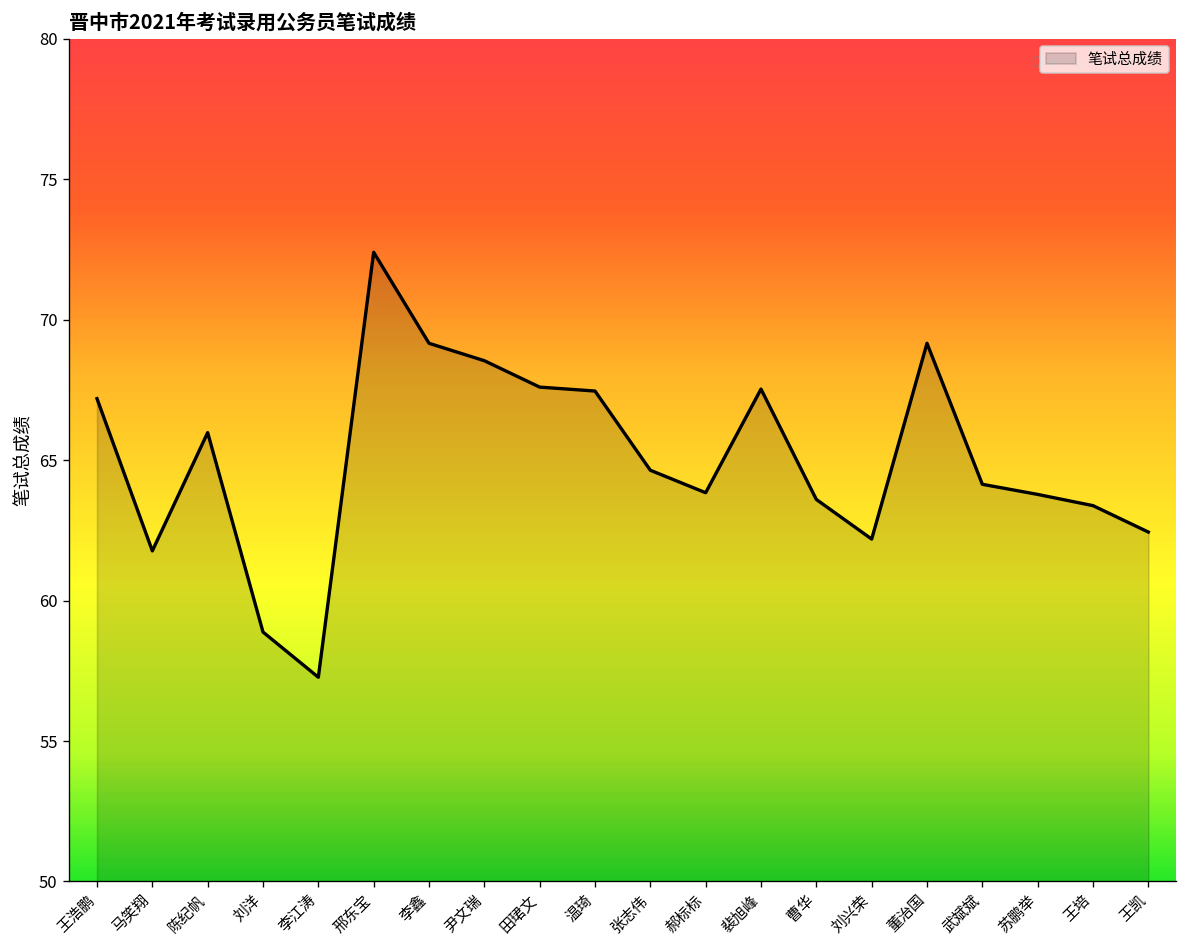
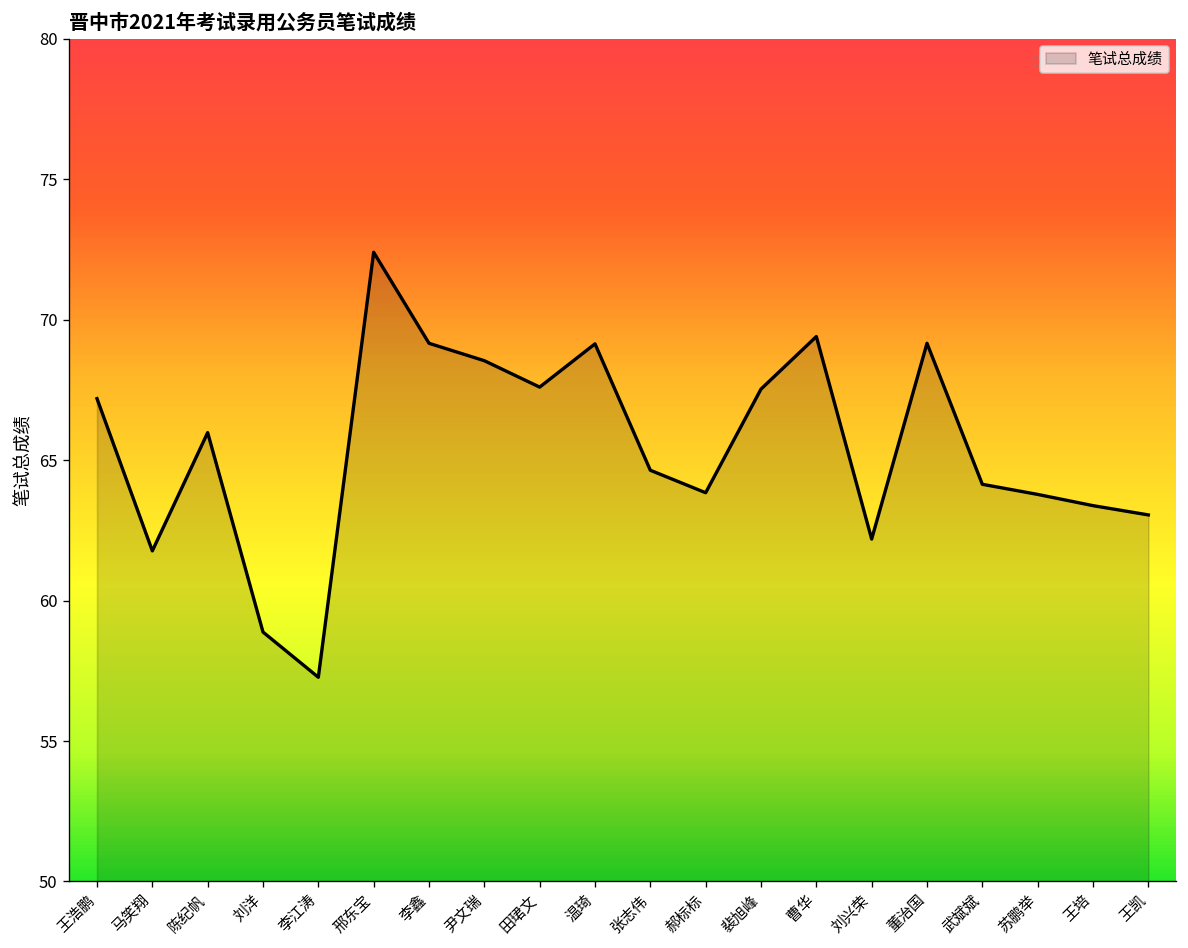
  {
    "王浩鹏": 67.2,
    "马笑翔": 61.8,
    "陈纪帆": 66.0,
    "刘洋": 58.9,
    "李江涛": 57.3,
    "邢东宝": 72.4,
    "李鑫": 69.2,
    "尹文瑞": 68.5,
    "田珺文": 67.6,
-   "温琦": 67.5,
+   "温琦": 69.1,
    "张志伟": 64.6,
    "郝标标": 63.8,
    "裴旭峰": 67.5,
-   "曹华": 63.6,
+   "曹华": 69.4,
    "刘兴荣": 62.2,
    "董治国": 69.2,
    "武斌斌": 64.1,
    "苏鹏举": 63.8,
    "王培": 63.4,
-   "王凯": 62.4
+   "王凯": 63.1
  }
